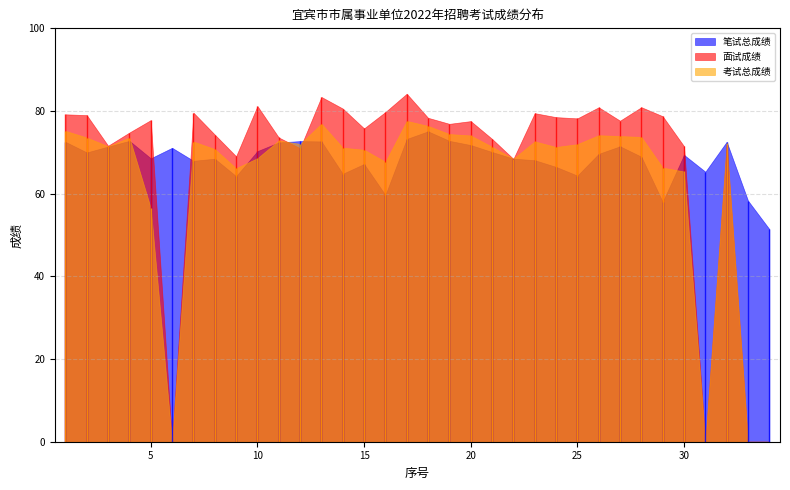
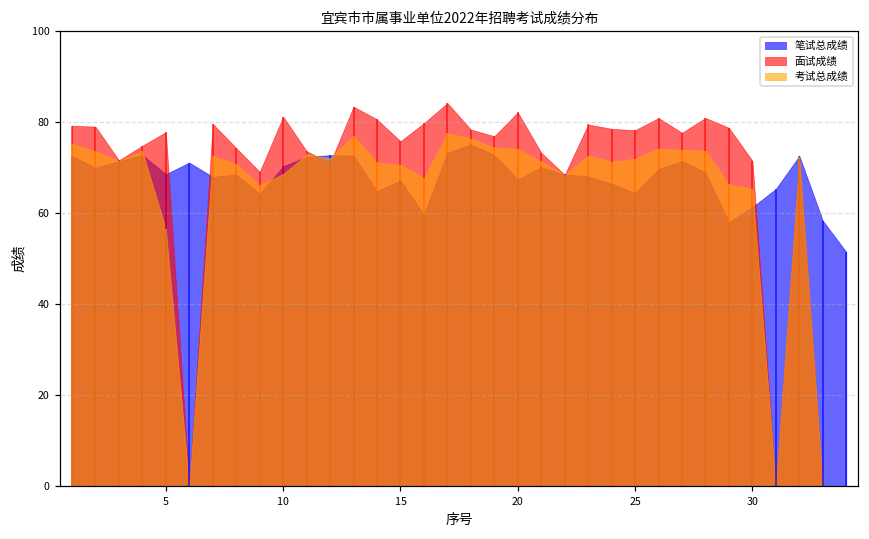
  {
    "笔试总成绩": {
      "5": 69,
      "10": 70,
      "15": 67,
-     "20": 72,
+     "20": 67,
      "25": 64,
-     "30": 69
+     "30": 61
    },
    "面试成绩": {
      "5": 78,
      "10": 81,
      "15": 76,
-     "20": 78,
+     "20": 82,
      "25": 78,
      "30": 71
    },
    "考试总成绩": {
      "5": 57,
      "10": 69,
      "15": 71,
      "20": 74,
      "25": 72,
      "30": 65
    }
  }
